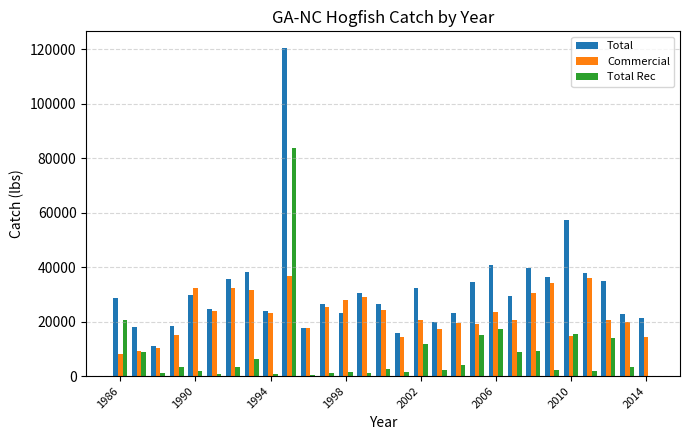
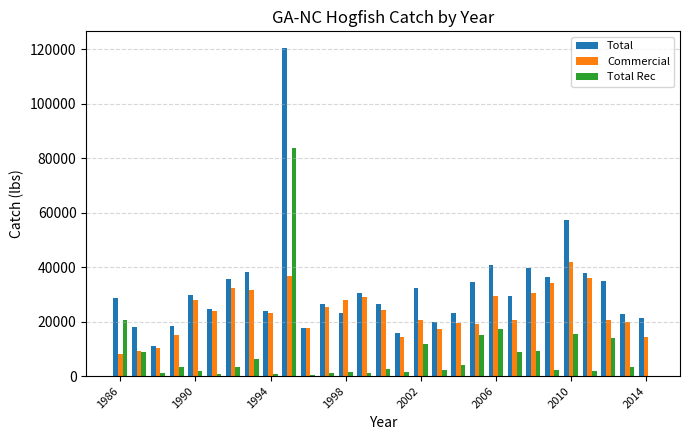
  {
    "Commercial": {
      "1986": 8000,
-     "1990": 32000,
+     "1990": 28000,
      "1994": 23000,
      "1998": 28000,
      "2002": 21000,
-     "2006": 23000,
-     "2010": 15000,
+     "2006": 30000,
+     "2010": 42000,
      "2014": 14000
    }
  }
